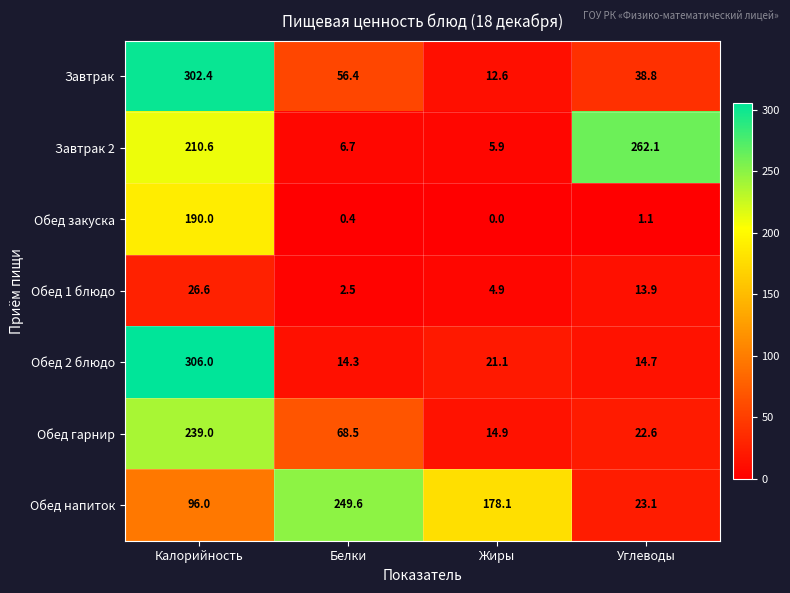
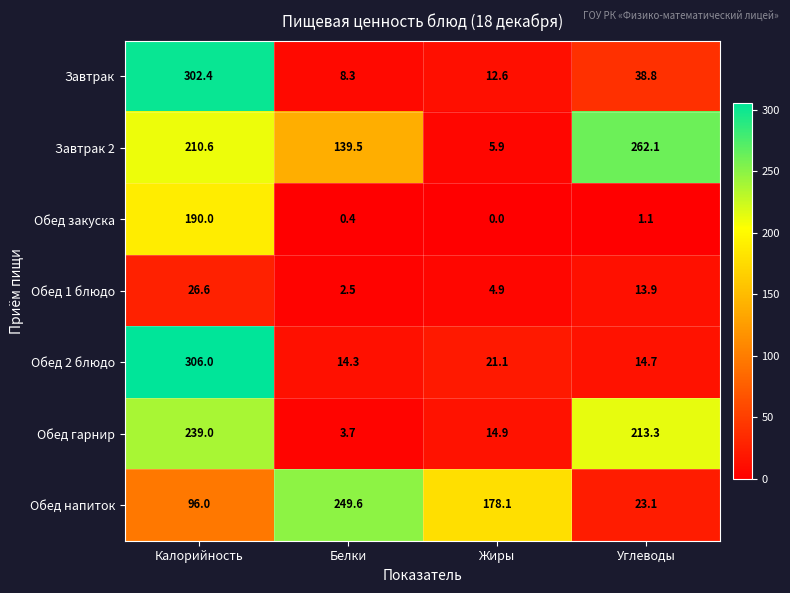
  {
    "Завтрак": {
      "Калорийность": 302.4,
-     "Белки": 56.4,
+     "Белки": 8.3,
      "Жиры": 12.6,
      "Углеводы": 38.8
    },
    "Завтрак 2": {
      "Калорийность": 210.6,
-     "Белки": 6.7,
+     "Белки": 139.5,
      "Жиры": 5.9,
      "Углеводы": 262.1
    },
    "Обед закуска": {
      "Калорийность": 190.0,
      "Белки": 0.4,
      "Жиры": 0.0,
      "Углеводы": 1.1
    },
    "Обед 1 блюдо": {
      "Калорийность": 26.6,
      "Белки": 2.5,
      "Жиры": 4.9,
      "Углеводы": 13.9
    },
    "Обед 2 блюдо": {
      "Калорийность": 306.0,
      "Белки": 14.3,
      "Жиры": 21.1,
      "Углеводы": 14.7
    },
    "Обед гарнир": {
      "Калорийность": 239.0,
-     "Белки": 68.5,
+     "Белки": 3.7,
      "Жиры": 14.9,
-     "Углеводы": 22.6
+     "Углеводы": 213.3
    },
    "Обед напиток": {
      "Калорийность": 96.0,
      "Белки": 249.6,
      "Жиры": 178.1,
      "Углеводы": 23.1
    }
  }
